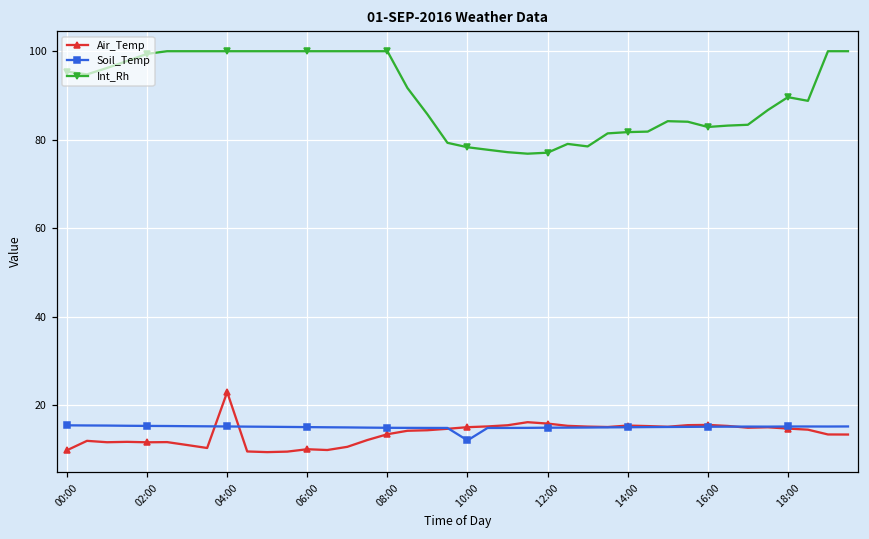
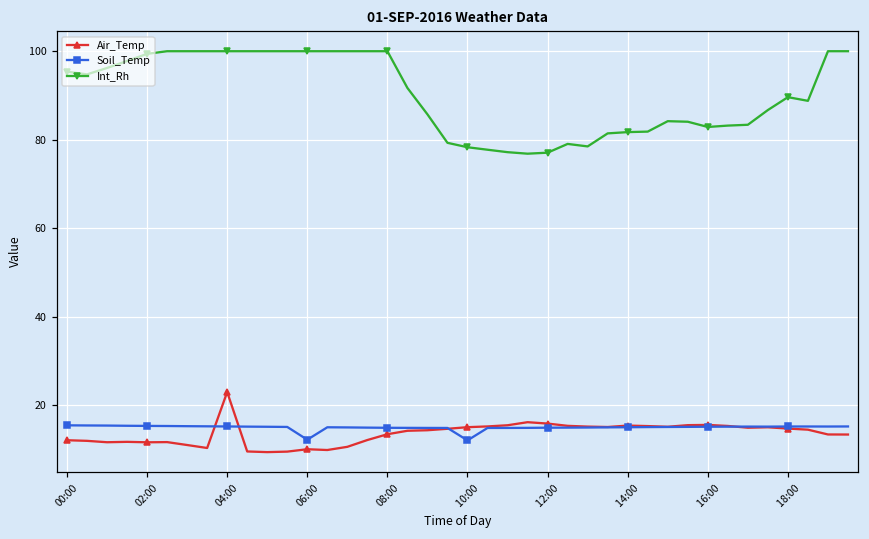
  {
    "Air_Temp": {
-     "00:00": 10,
+     "00:00": 12,
      "02:00": 12,
      "04:00": 23,
      "06:00": 10,
      "08:00": 14,
      "10:00": 15,
      "12:00": 16
    },
    "Soil_Temp": {
      "00:00": 16,
      "02:00": 15,
      "04:00": 15,
-     "06:00": 15,
+     "06:00": 12,
      "08:00": 15,
      "10:00": 12,
      "12:00": 15
    },
    "Int_Rh": {
      "04:00": 100,
      "06:00": 100,
      "08:00": 100,
      "10:00": 78,
      "12:00": 77,
      "14:00": 82,
      "16:00": 83,
      "18:00": 90
    }
  }
